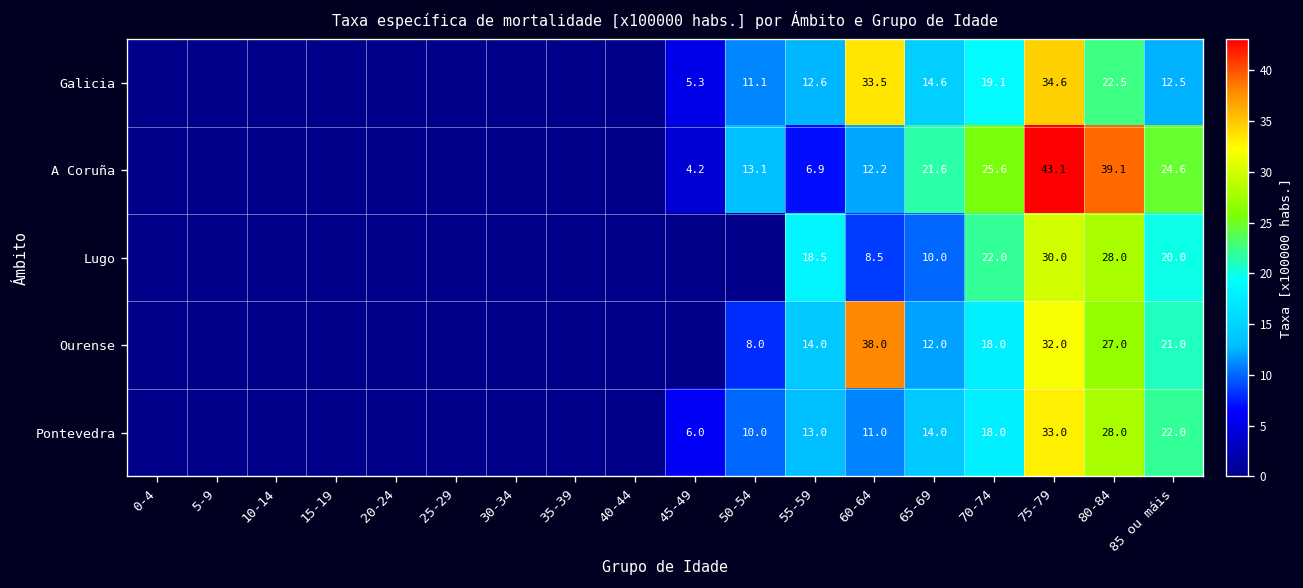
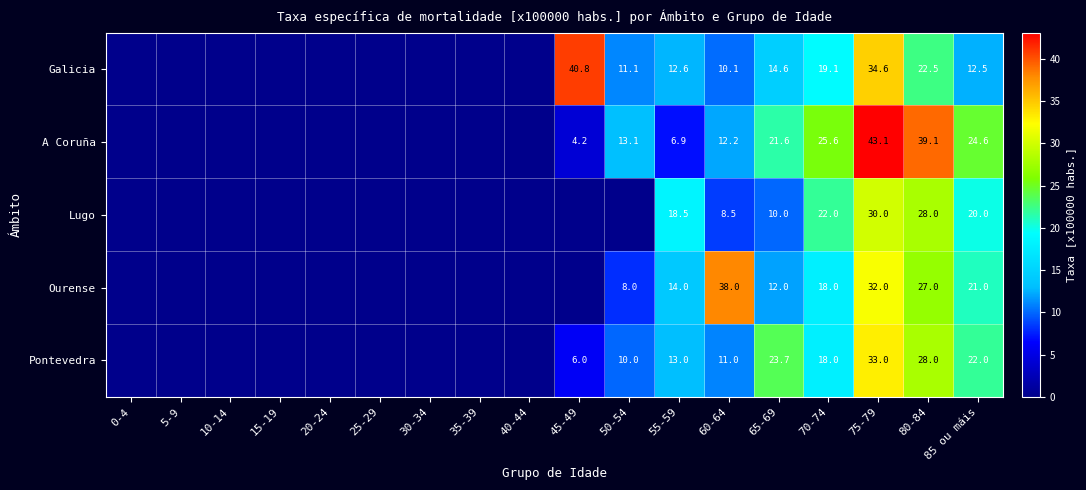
  {
    "Galicia": {
-     "45-49": 5.3,
+     "45-49": 40.8,
      "50-54": 11.1,
      "55-59": 12.6,
-     "60-64": 33.5,
+     "60-64": 10.1,
      "65-69": 14.6,
      "70-74": 19.1,
      "75-79": 34.6,
      "80-84": 22.5,
      "85 ou máis": 12.5
    },
    "A Coruña": {
      "45-49": 4.2,
      "50-54": 13.1,
      "55-59": 6.9,
      "60-64": 12.2,
      "65-69": 21.6,
      "70-74": 25.6,
      "75-79": 43.1,
      "80-84": 39.1,
      "85 ou máis": 24.6
    },
    "Lugo": {
      "55-59": 18.5,
      "60-64": 8.5,
      "65-69": 10.0,
      "70-74": 22.0,
      "75-79": 30.0,
      "80-84": 28.0,
      "85 ou máis": 20.0
    },
    "Ourense": {
      "50-54": 8.0,
      "55-59": 14.0,
      "60-64": 38.0,
      "65-69": 12.0,
      "70-74": 18.0,
      "75-79": 32.0,
      "80-84": 27.0,
      "85 ou máis": 21.0
    },
    "Pontevedra": {
      "45-49": 6.0,
      "50-54": 10.0,
      "55-59": 13.0,
      "60-64": 11.0,
-     "65-69": 14.0,
+     "65-69": 23.7,
      "70-74": 18.0,
      "75-79": 33.0,
      "80-84": 28.0,
      "85 ou máis": 22.0
    }
  }
